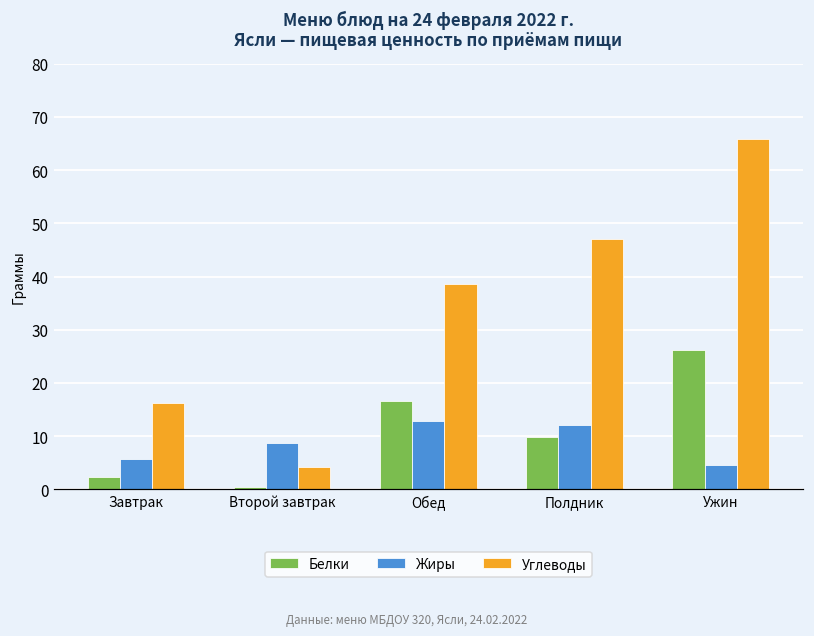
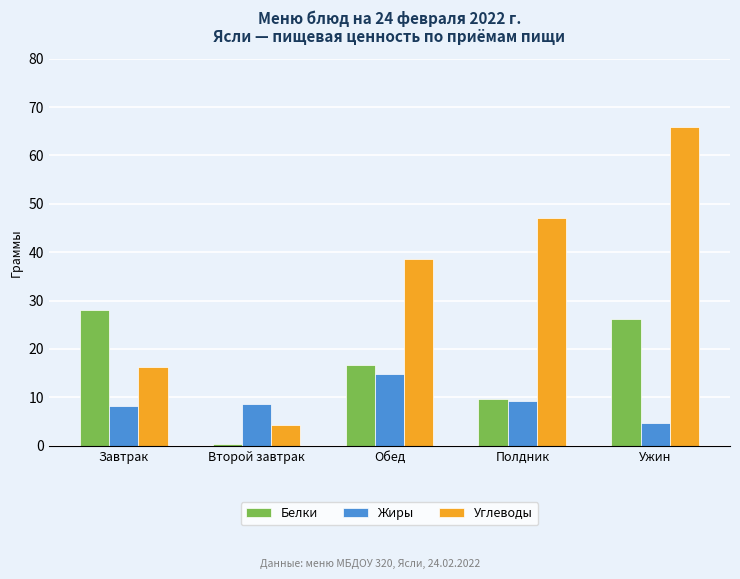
  {
    "Белки": {
-     "Завтрак": 2,
+     "Завтрак": 28,
      "Обед": 17,
      "Полдник": 10,
      "Ужин": 26
    },
    "Жиры": {
-     "Завтрак": 6,
+     "Завтрак": 8,
      "Второй завтрак": 9,
-     "Обед": 13,
-     "Полдник": 12,
+     "Обед": 15,
+     "Полдник": 9,
      "Ужин": 5
    },
    "Углеводы": {
      "Завтрак": 16,
      "Второй завтрак": 4,
      "Обед": 39,
      "Полдник": 47,
      "Ужин": 66
    }
  }
